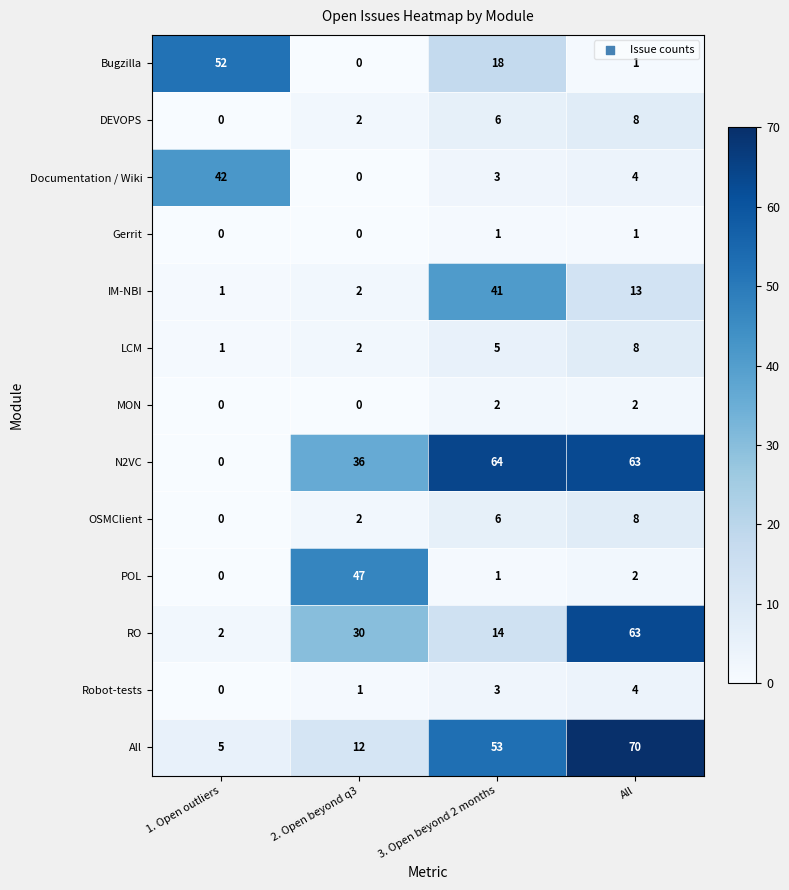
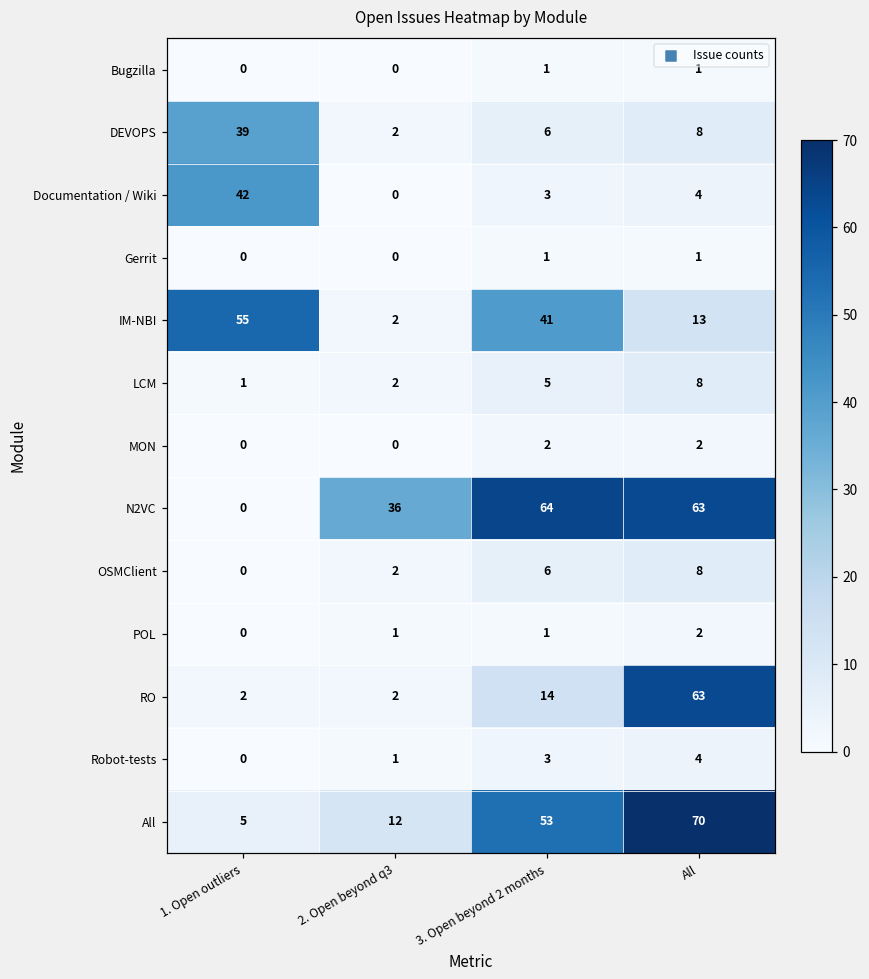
  {
    "Bugzilla": {
-     "1. Open outliers": 52,
+     "1. Open outliers": 0,
      "2. Open beyond q3": 0,
-     "3. Open beyond 2 months": 18
+     "3. Open beyond 2 months": 1
    },
    "DEVOPS": {
-     "1. Open outliers": 0,
+     "1. Open outliers": 39,
      "2. Open beyond q3": 2,
      "3. Open beyond 2 months": 6,
      "All": 8
    },
    "Documentation / Wiki": {
      "1. Open outliers": 42,
      "2. Open beyond q3": 0,
      "3. Open beyond 2 months": 3,
      "All": 4
    },
    "Gerrit": {
      "1. Open outliers": 0,
      "2. Open beyond q3": 0,
      "3. Open beyond 2 months": 1,
      "All": 1
    },
    "IM-NBI": {
-     "1. Open outliers": 1,
+     "1. Open outliers": 55,
      "2. Open beyond q3": 2,
      "3. Open beyond 2 months": 41,
      "All": 13
    },
    "LCM": {
      "1. Open outliers": 1,
      "2. Open beyond q3": 2,
      "3. Open beyond 2 months": 5,
      "All": 8
    },
    "MON": {
      "1. Open outliers": 0,
      "2. Open beyond q3": 0,
      "3. Open beyond 2 months": 2,
      "All": 2
    },
    "N2VC": {
      "1. Open outliers": 0,
      "2. Open beyond q3": 36,
      "3. Open beyond 2 months": 64,
      "All": 63
    },
    "OSMClient": {
      "1. Open outliers": 0,
      "2. Open beyond q3": 2,
      "3. Open beyond 2 months": 6,
      "All": 8
    },
    "POL": {
      "1. Open outliers": 0,
-     "2. Open beyond q3": 47,
+     "2. Open beyond q3": 1,
      "3. Open beyond 2 months": 1,
      "All": 2
    },
    "RO": {
      "1. Open outliers": 2,
-     "2. Open beyond q3": 30,
+     "2. Open beyond q3": 2,
      "3. Open beyond 2 months": 14,
      "All": 63
    },
    "Robot-tests": {
      "1. Open outliers": 0,
      "2. Open beyond q3": 1,
      "3. Open beyond 2 months": 3,
      "All": 4
    },
    "All": {
      "1. Open outliers": 5,
      "2. Open beyond q3": 12,
      "3. Open beyond 2 months": 53,
      "All": 70
    }
  }
